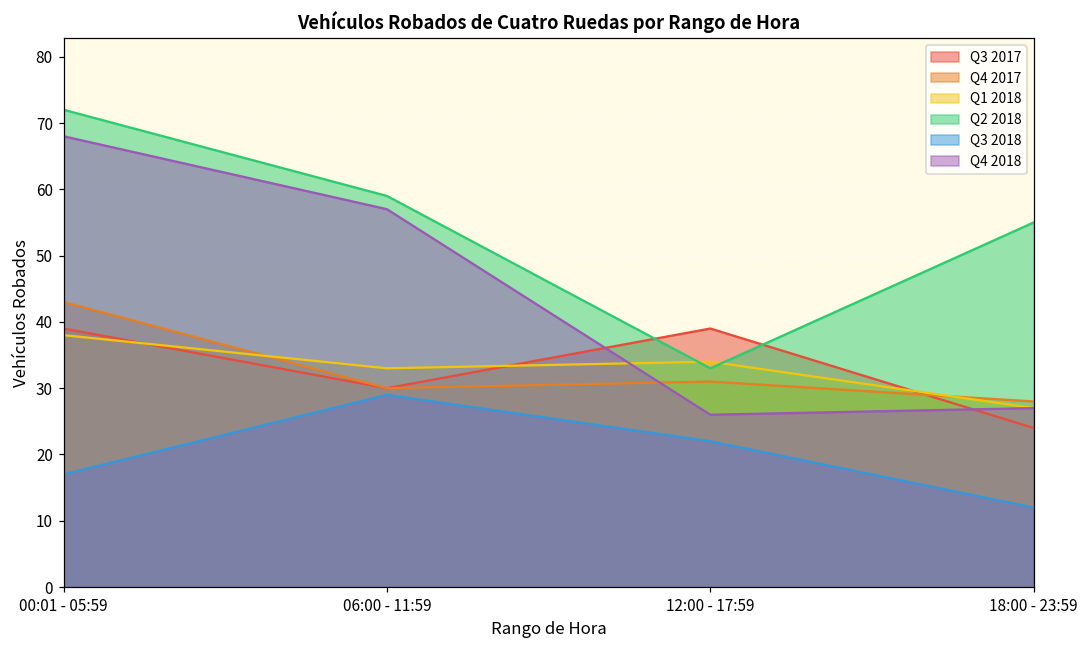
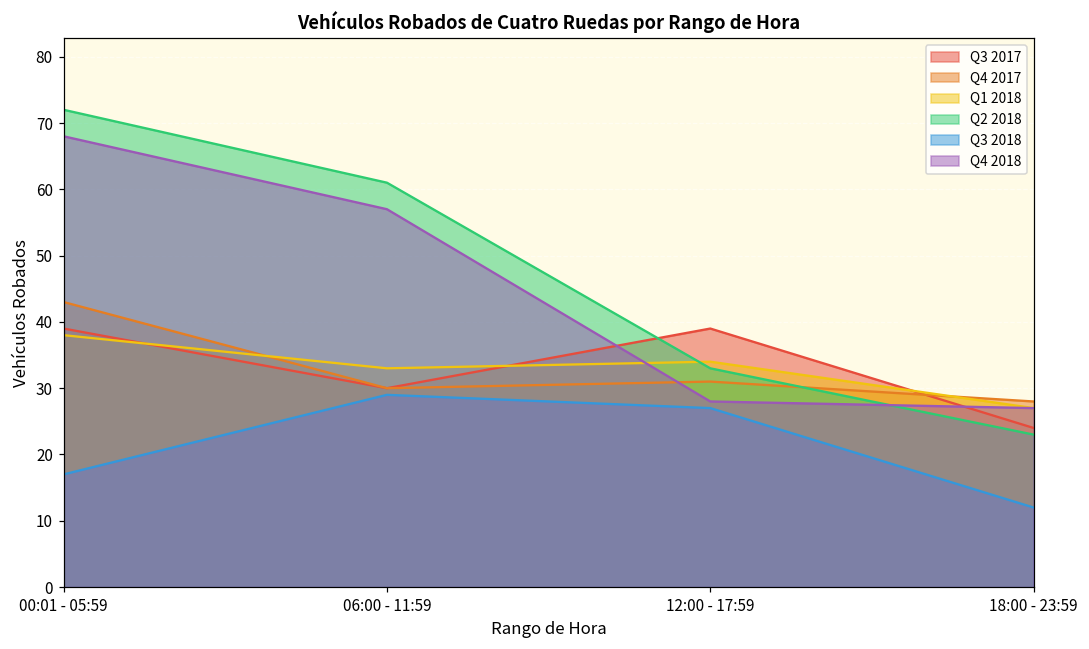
  {
    "Q2 2018": {
      "00:01 - 05:59": 72,
-     "06:00 - 11:59": 59,
+     "06:00 - 11:59": 61,
      "12:00 - 17:59": 33,
-     "18:00 - 23:59": 55
+     "18:00 - 23:59": 23
    },
    "Q3 2018": {
      "00:01 - 05:59": 17,
      "06:00 - 11:59": 29,
-     "12:00 - 17:59": 22,
+     "12:00 - 17:59": 27,
      "18:00 - 23:59": 12
    },
    "Q4 2018": {
      "00:01 - 05:59": 68,
      "06:00 - 11:59": 57,
-     "12:00 - 17:59": 26
+     "12:00 - 17:59": 28
    }
  }
